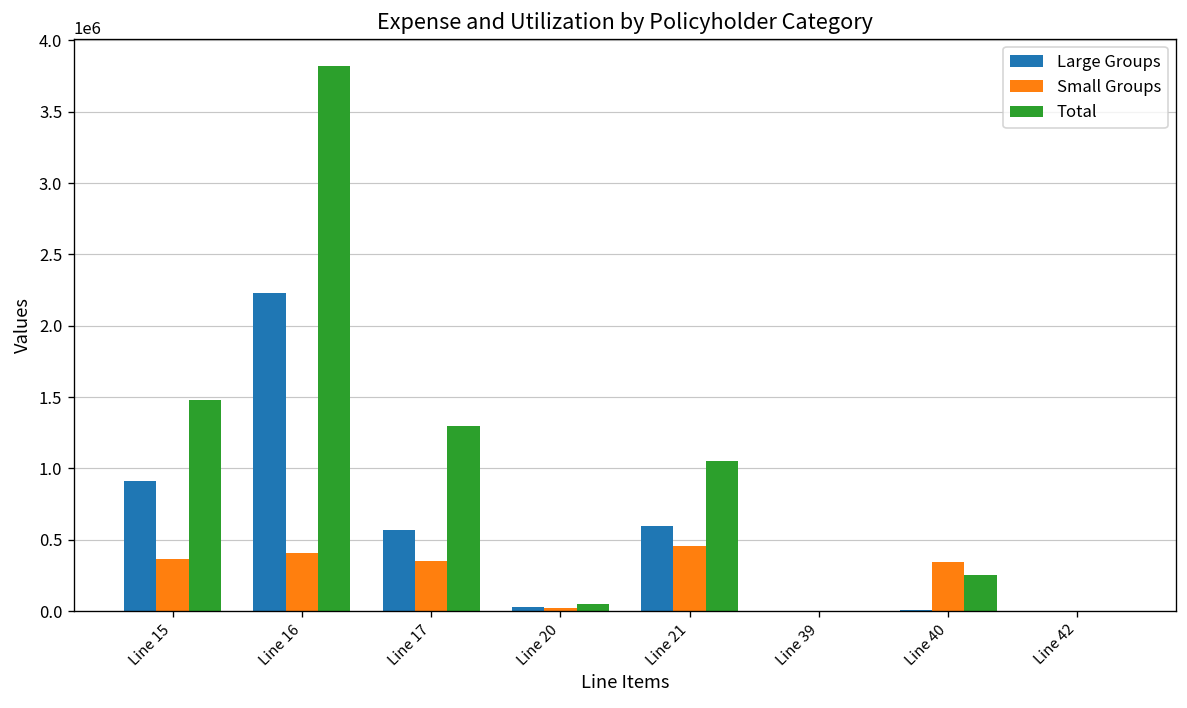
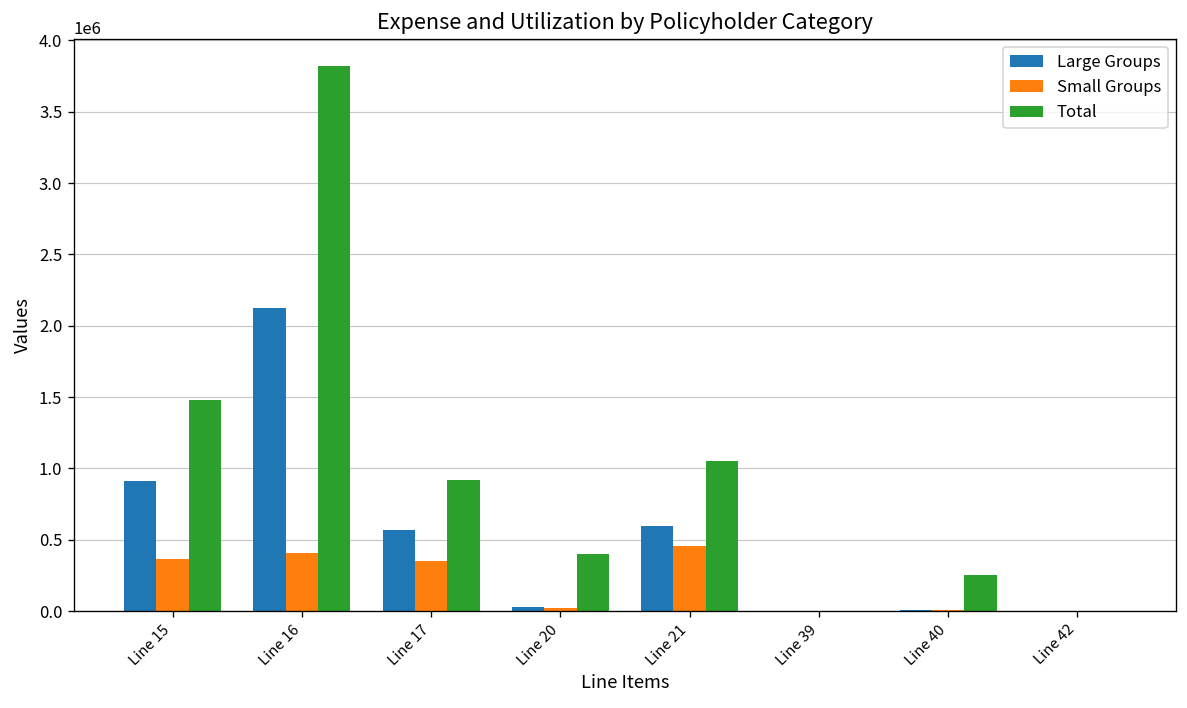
  {
    "Large Groups": {
      "Line 15": 910000,
-     "Line 16": 2230000,
+     "Line 16": 2120000,
      "Line 17": 570000,
      "Line 20": 30000,
      "Line 21": 590000
    },
    "Small Groups": {
      "Line 15": 370000,
      "Line 16": 410000,
      "Line 17": 350000,
      "Line 21": 460000,
-     "Line 40": 340000
+     "Line 40": 0
    },
    "Total": {
      "Line 15": 1480000,
      "Line 16": 3820000,
-     "Line 17": 1300000,
-     "Line 20": 50000,
+     "Line 17": 920000,
+     "Line 20": 400000,
      "Line 21": 1050000,
      "Line 40": 250000
    }
  }
